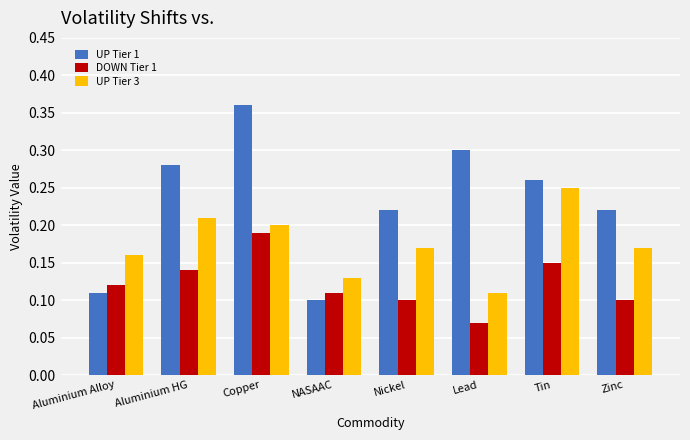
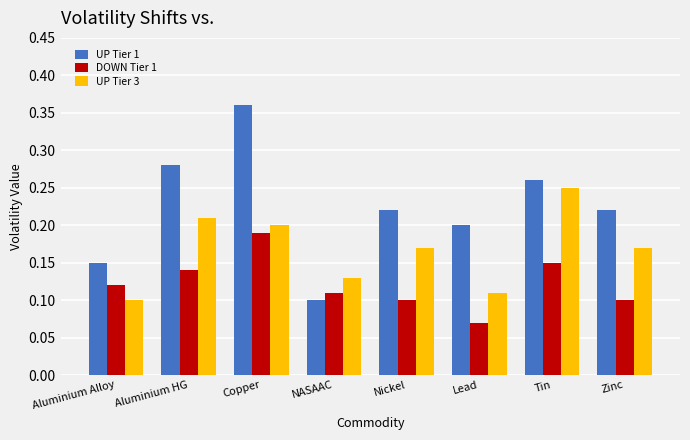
  {
    "UP Tier 1": {
-     "Aluminium Alloy": 0.11,
+     "Aluminium Alloy": 0.15,
      "Aluminium HG": 0.28,
      "Copper": 0.36,
      "NASAAC": 0.10,
      "Nickel": 0.22,
-     "Lead": 0.3,
+     "Lead": 0.2,
      "Tin": 0.26,
      "Zinc": 0.22
    },
    "DOWN Tier 1": {
      "Aluminium Alloy": 0.12,
      "Aluminium HG": 0.14,
      "Copper": 0.19,
      "NASAAC": 0.11,
      "Nickel": 0.10,
      "Lead": 0.07,
      "Tin": 0.15,
      "Zinc": 0.10
    },
    "UP Tier 3": {
-     "Aluminium Alloy": 0.16,
+     "Aluminium Alloy": 0.10,
      "Aluminium HG": 0.21,
      "Copper": 0.20,
      "NASAAC": 0.13,
      "Nickel": 0.17,
      "Lead": 0.11,
      "Tin": 0.25,
      "Zinc": 0.17
    }
  }
